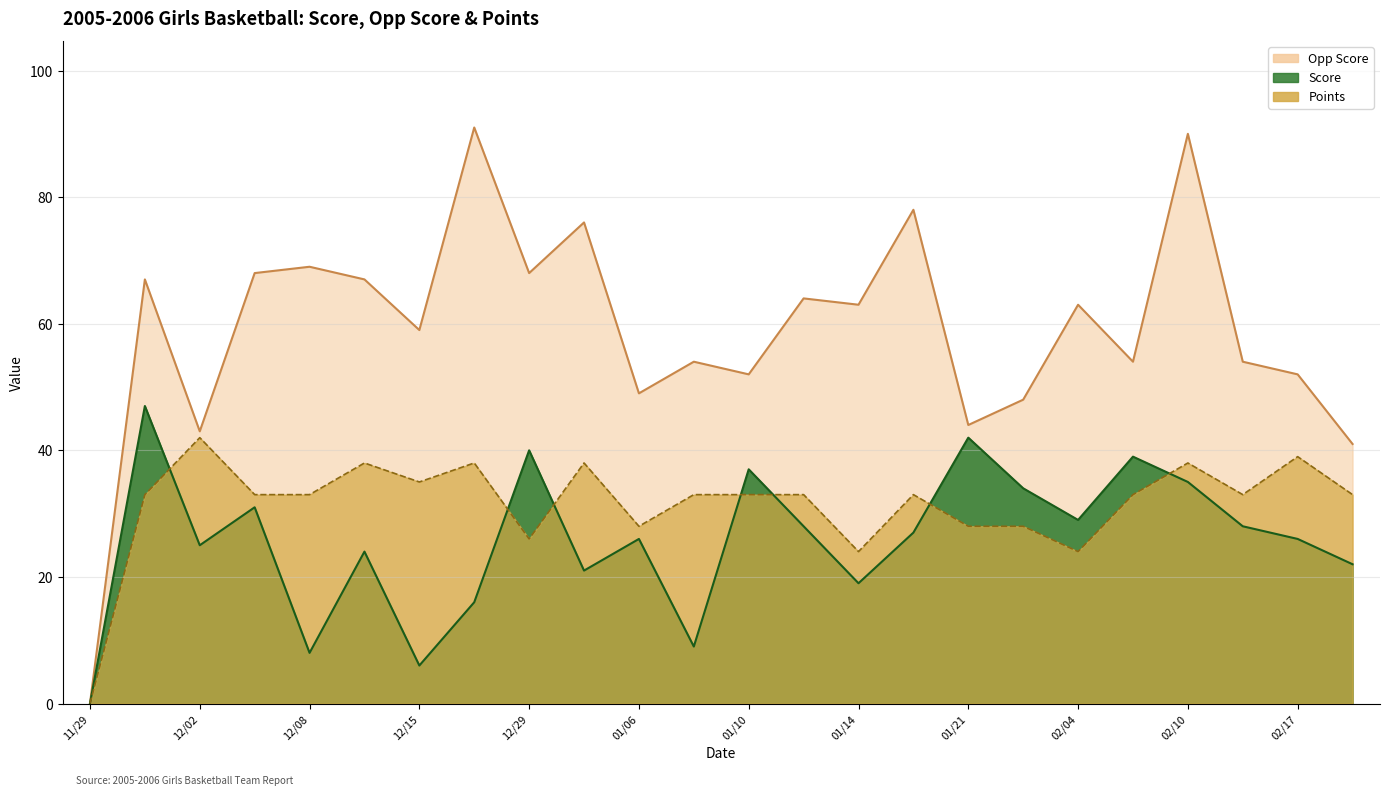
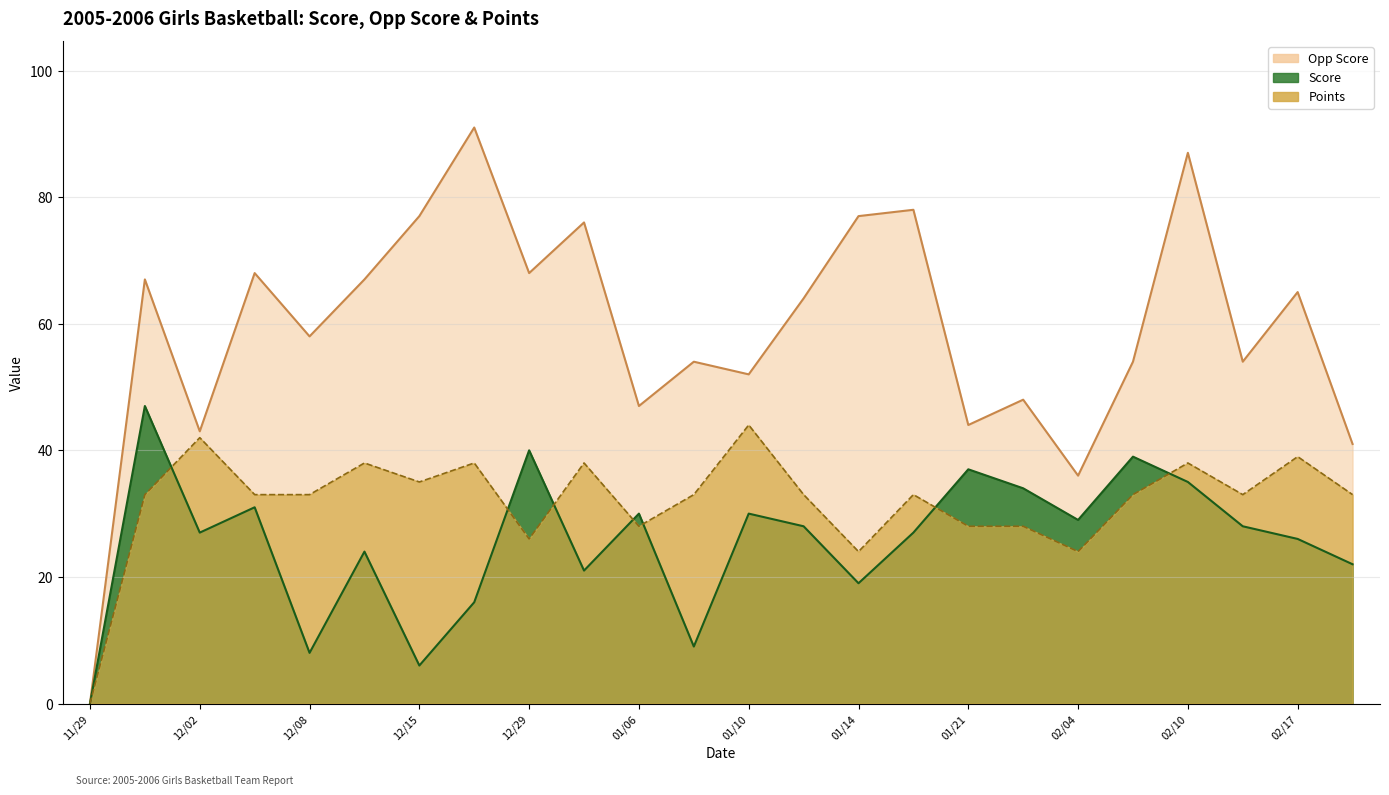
  {
    "Opp Score": {
      "12/02": 43,
-     "12/08": 69,
-     "12/15": 59,
+     "12/08": 58,
+     "12/15": 77,
      "12/29": 68,
-     "01/06": 49,
+     "01/06": 47,
      "01/10": 52,
-     "01/14": 63,
+     "01/14": 77,
      "01/21": 44,
-     "02/04": 63,
-     "02/10": 90,
-     "02/17": 52
+     "02/04": 36,
+     "02/10": 87,
+     "02/17": 65
    },
    "Score": {
-     "12/02": 25,
+     "12/02": 27,
      "12/08": 8,
      "12/15": 6,
      "12/29": 40,
-     "01/06": 26,
-     "01/10": 37,
+     "01/06": 30,
+     "01/10": 30,
      "01/14": 19,
-     "01/21": 42,
+     "01/21": 37,
      "02/04": 29,
      "02/10": 35,
      "02/17": 26
    },
    "Points": {
      "12/02": 42,
      "12/08": 33,
      "12/15": 35,
      "12/29": 26,
      "01/06": 28,
-     "01/10": 33,
+     "01/10": 44,
      "01/14": 24,
      "01/21": 28,
      "02/04": 24,
      "02/10": 38,
      "02/17": 39
    }
  }
